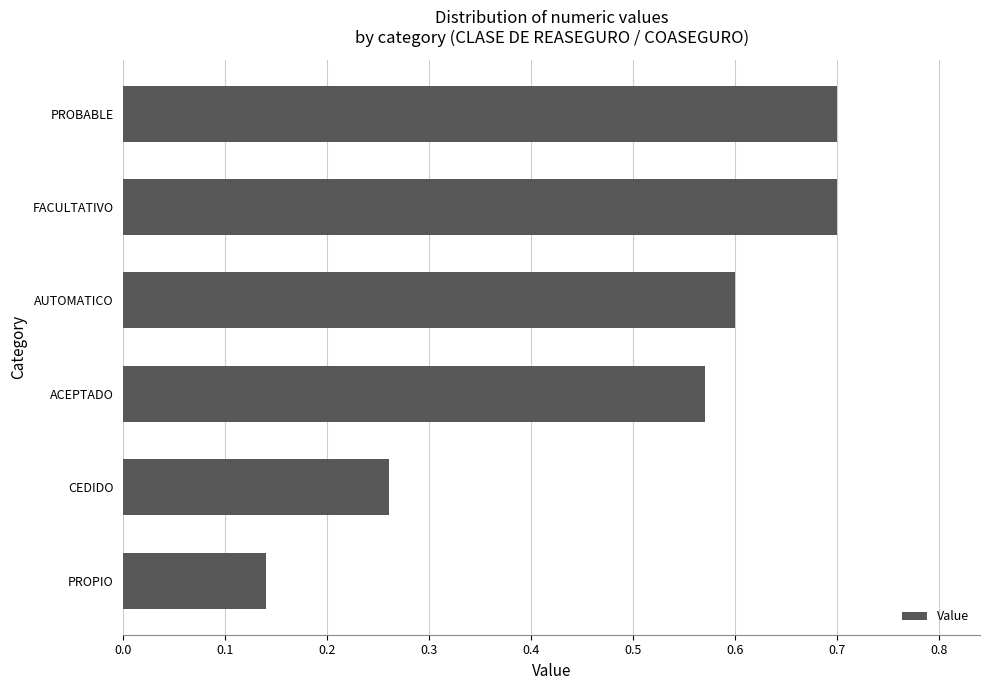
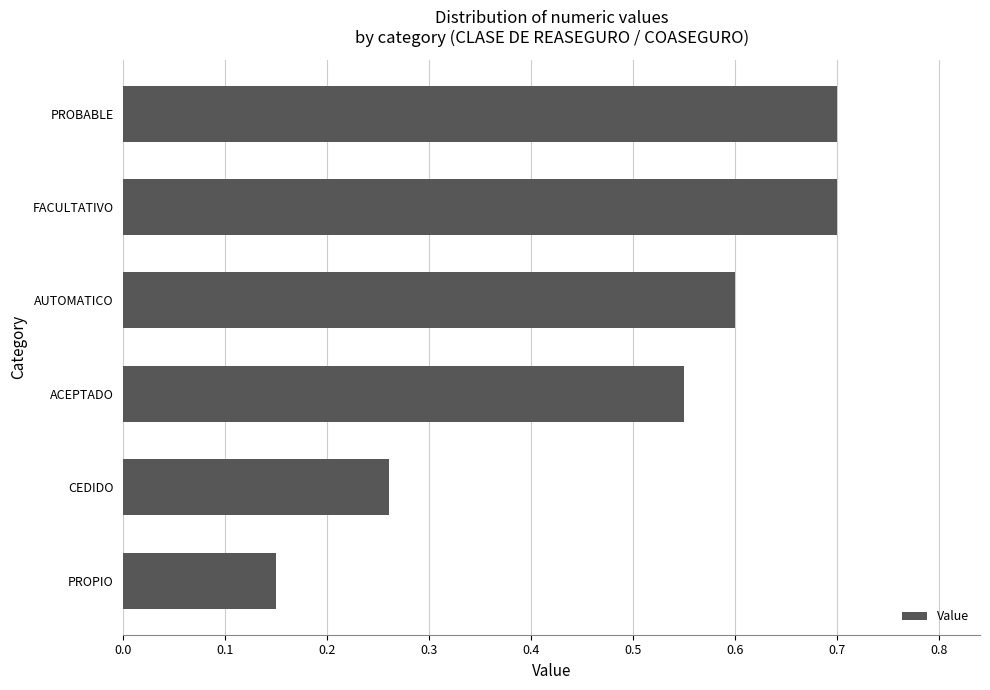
  {
    "PROBABLE": 0.70,
    "FACULTATIVO": 0.70,
    "AUTOMATICO": 0.60,
-   "ACEPTADO": 0.57,
+   "ACEPTADO": 0.55,
    "CEDIDO": 0.26,
-   "PROPIO": 0.14
+   "PROPIO": 0.15
  }
